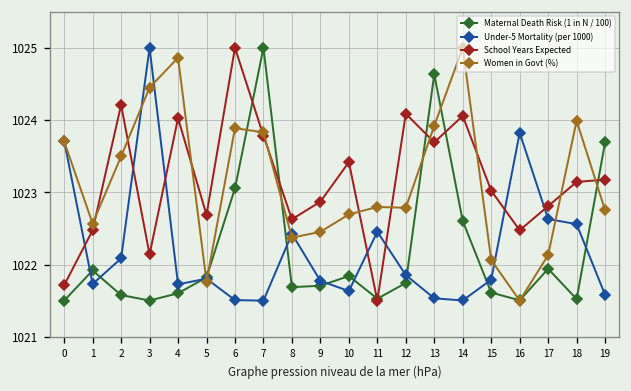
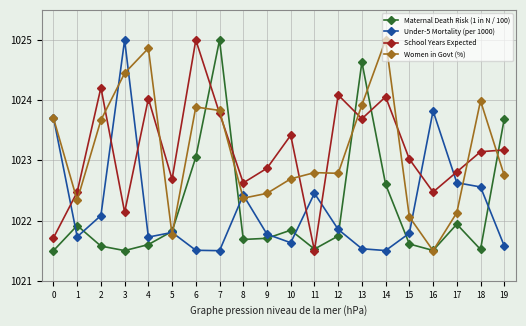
  {
    "Maternal Death Risk (1 in N / 100)": {
      "0": 1021.5,
      "1": 1021.9,
      "2": 1021.6,
      "3": 1021.5,
      "4": 1021.6,
      "6": 1023.1,
      "7": 1025.0,
      "8": 1021.7,
      "9": 1021.7,
      "10": 1021.8,
      "12": 1021.7,
      "13": 1024.6,
      "14": 1022.6,
      "15": 1021.6,
      "17": 1021.9,
      "18": 1021.5,
      "19": 1023.7
    },
    "Under-5 Mortality (per 1000)": {
      "1": 1021.7,
      "2": 1022.1,
      "3": 1025.0,
      "4": 1021.7,
      "6": 1021.5,
      "7": 1021.5,
      "8": 1022.4,
      "9": 1021.8,
      "10": 1021.6,
      "11": 1022.5,
      "12": 1021.9,
      "13": 1021.5,
      "14": 1021.5,
      "15": 1021.8,
      "16": 1023.8,
      "17": 1022.6,
      "18": 1022.6,
      "19": 1021.6
    },
    "School Years Expected": {
      "0": 1021.7,
      "1": 1022.5,
      "2": 1024.2,
      "3": 1022.1,
      "4": 1024.0,
      "5": 1022.7,
      "6": 1025.0,
      "7": 1023.8,
      "8": 1022.6,
      "9": 1022.9,
      "10": 1023.4,
      "12": 1024.1,
      "13": 1023.7,
      "14": 1024.1,
      "15": 1023.0,
      "16": 1022.5,
      "17": 1022.8,
      "18": 1023.1,
      "19": 1023.2
    },
    "Women in Govt (%)": {
-     "1": 1022.6,
-     "2": 1023.5,
+     "1": 1022.3,
+     "2": 1023.7,
      "3": 1024.4,
      "4": 1024.9,
      "6": 1023.9,
      "7": 1023.8,
      "8": 1022.4,
      "9": 1022.5,
      "10": 1022.7,
      "11": 1022.8,
      "12": 1022.8,
      "13": 1023.9,
      "15": 1022.1,
      "17": 1022.1,
      "18": 1024.0,
      "19": 1022.8
    }
  }
